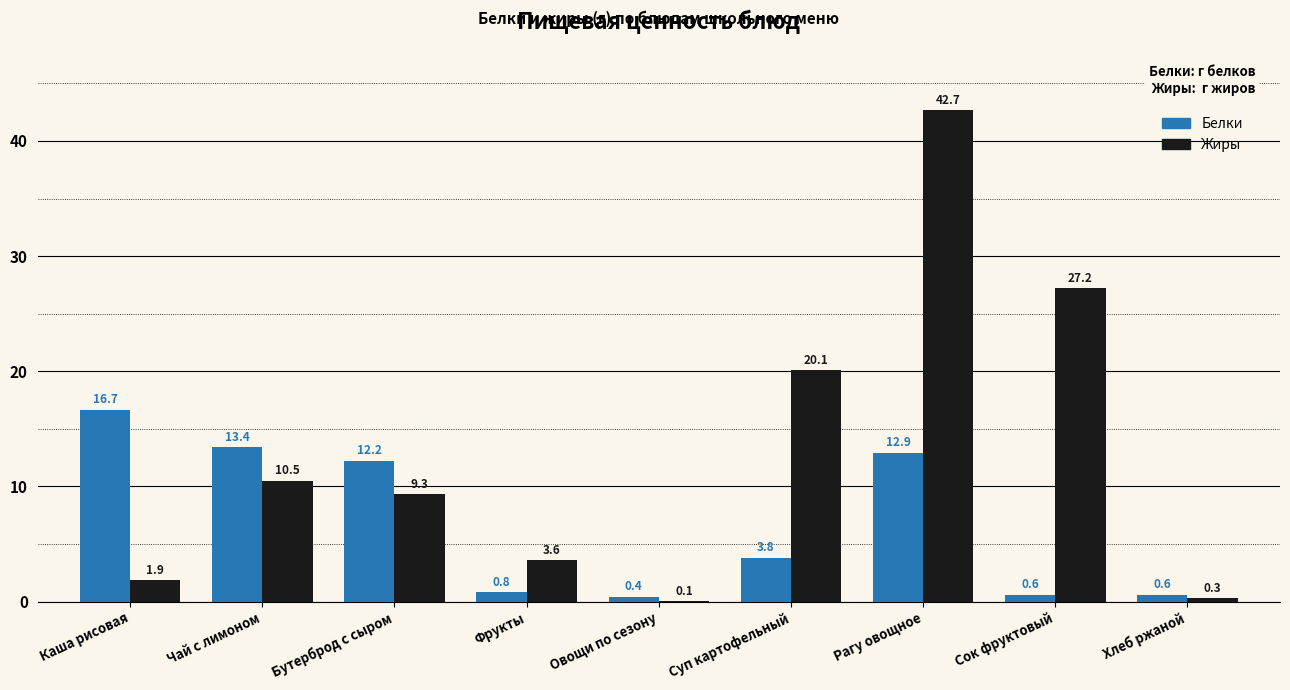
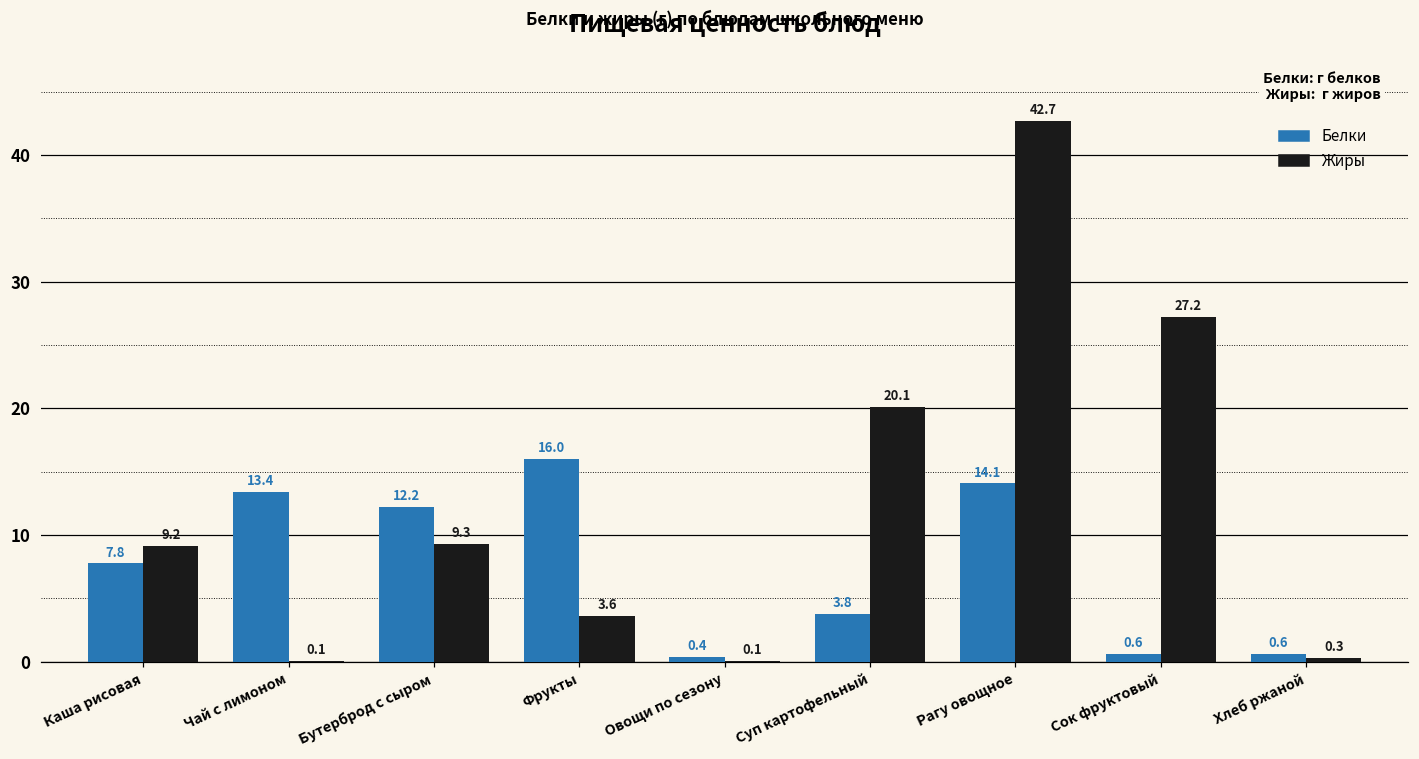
  {
    "Белки": {
-     "Каша рисовая": 16.7,
+     "Каша рисовая": 7.8,
      "Чай с лимоном": 13.4,
      "Бутерброд с сыром": 12.2,
-     "Фрукты": 0.8,
+     "Фрукты": 16.0,
      "Овощи по сезону": 0.4,
      "Суп картофельный": 3.8,
-     "Рагу овощное": 12.9,
+     "Рагу овощное": 14.1,
      "Сок фруктовый": 0.6,
      "Хлеб ржаной": 0.6
    },
    "Жиры": {
-     "Каша рисовая": 1.9,
-     "Чай с лимоном": 10.5,
+     "Каша рисовая": 9.2,
+     "Чай с лимоном": 0.1,
      "Бутерброд с сыром": 9.3,
      "Фрукты": 3.6,
      "Овощи по сезону": 0.1,
      "Суп картофельный": 20.1,
      "Рагу овощное": 42.7,
      "Сок фруктовый": 27.2,
      "Хлеб ржаной": 0.3
    }
  }
